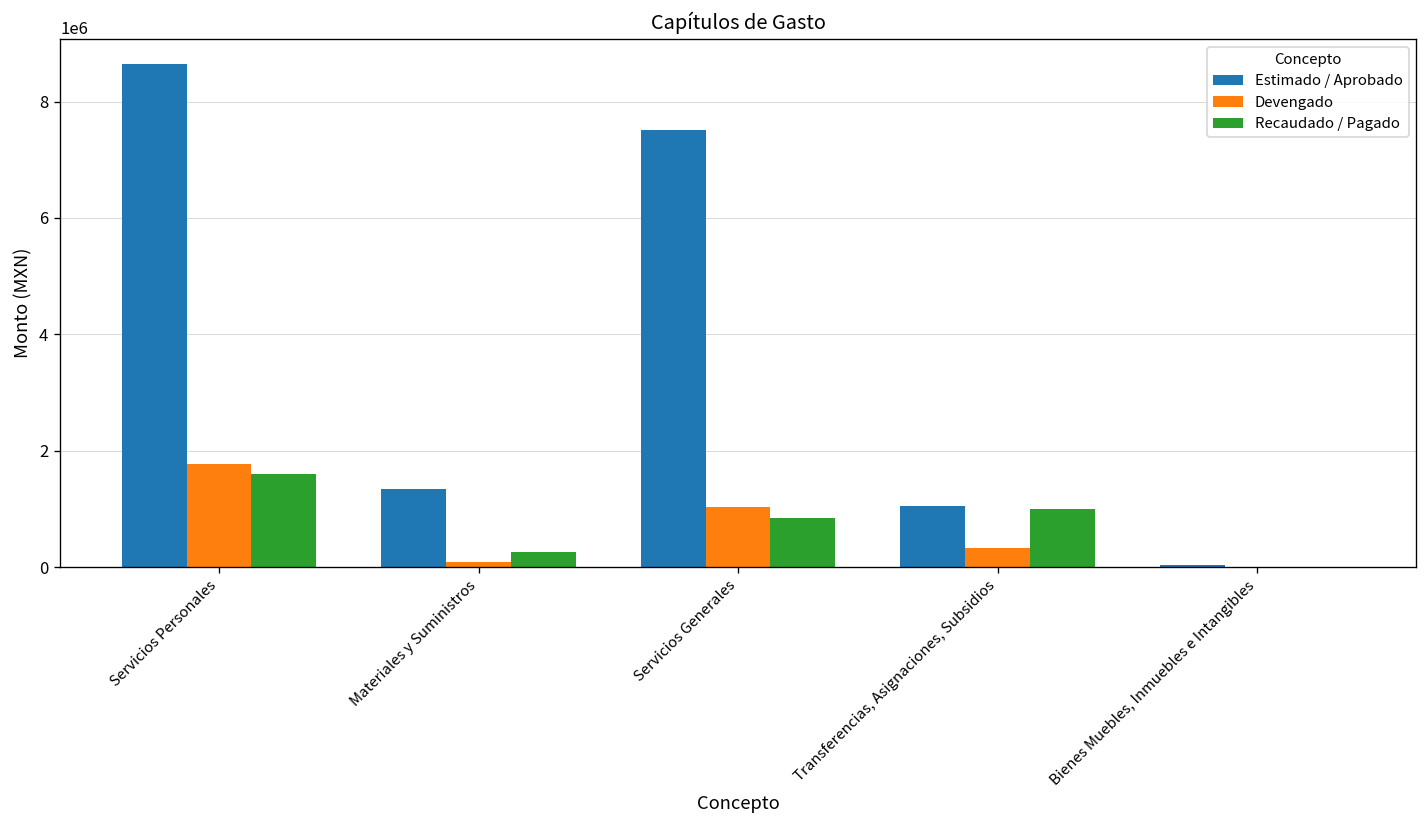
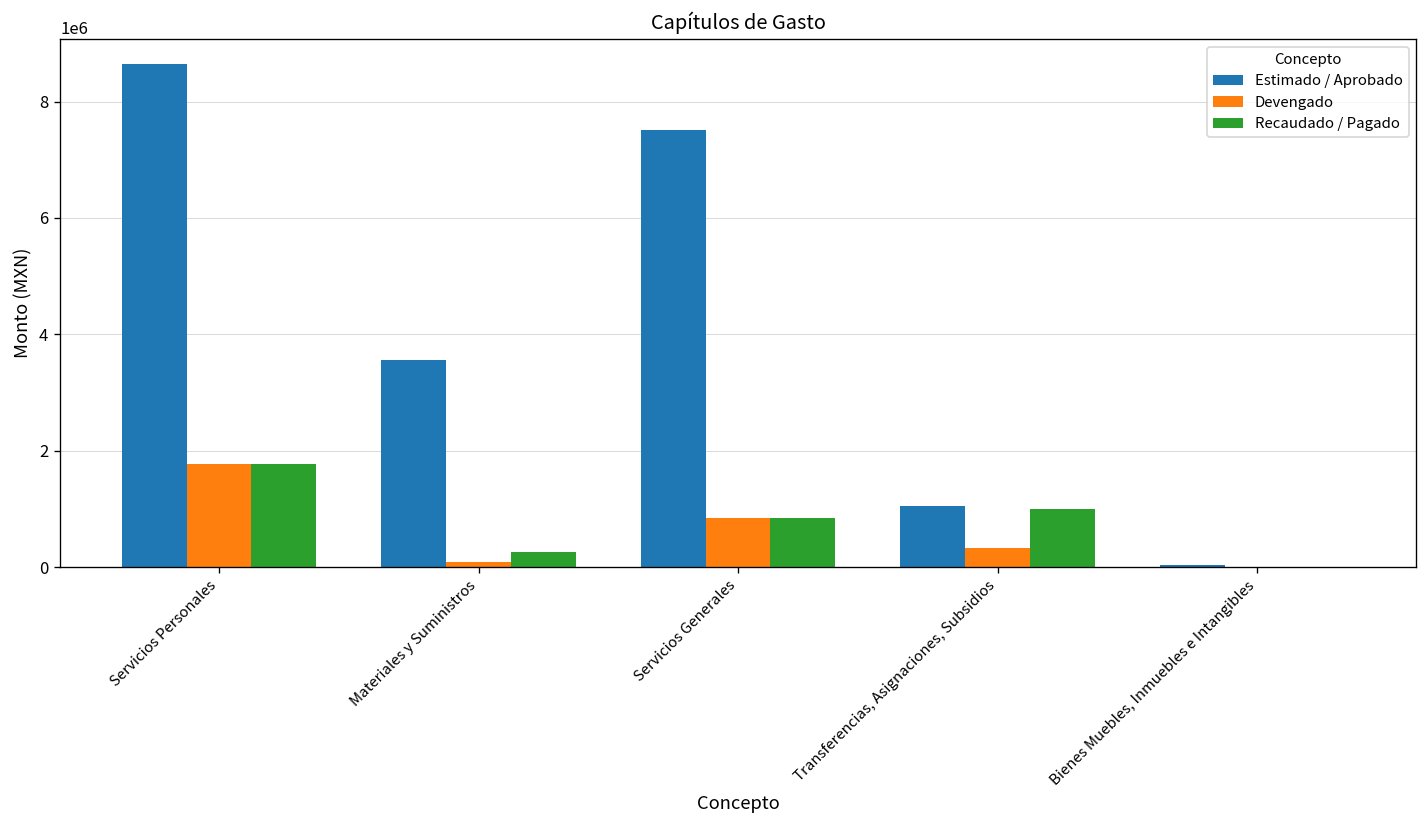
  {
    "Estimado / Aprobado": {
      "Servicios Personales": 8600000,
-     "Materiales y Suministros": 1300000,
+     "Materiales y Suministros": 3600000,
      "Servicios Generales": 7500000,
      "Transferencias, Asignaciones, Subsidios": 1000000
    },
    "Devengado": {
      "Servicios Personales": 1800000,
      "Materiales y Suministros": 100000,
-     "Servicios Generales": 1000000,
+     "Servicios Generales": 800000,
      "Transferencias, Asignaciones, Subsidios": 300000
    },
    "Recaudado / Pagado": {
-     "Servicios Personales": 1600000,
+     "Servicios Personales": 1800000,
      "Materiales y Suministros": 300000,
      "Servicios Generales": 800000,
      "Transferencias, Asignaciones, Subsidios": 1000000
    }
  }
